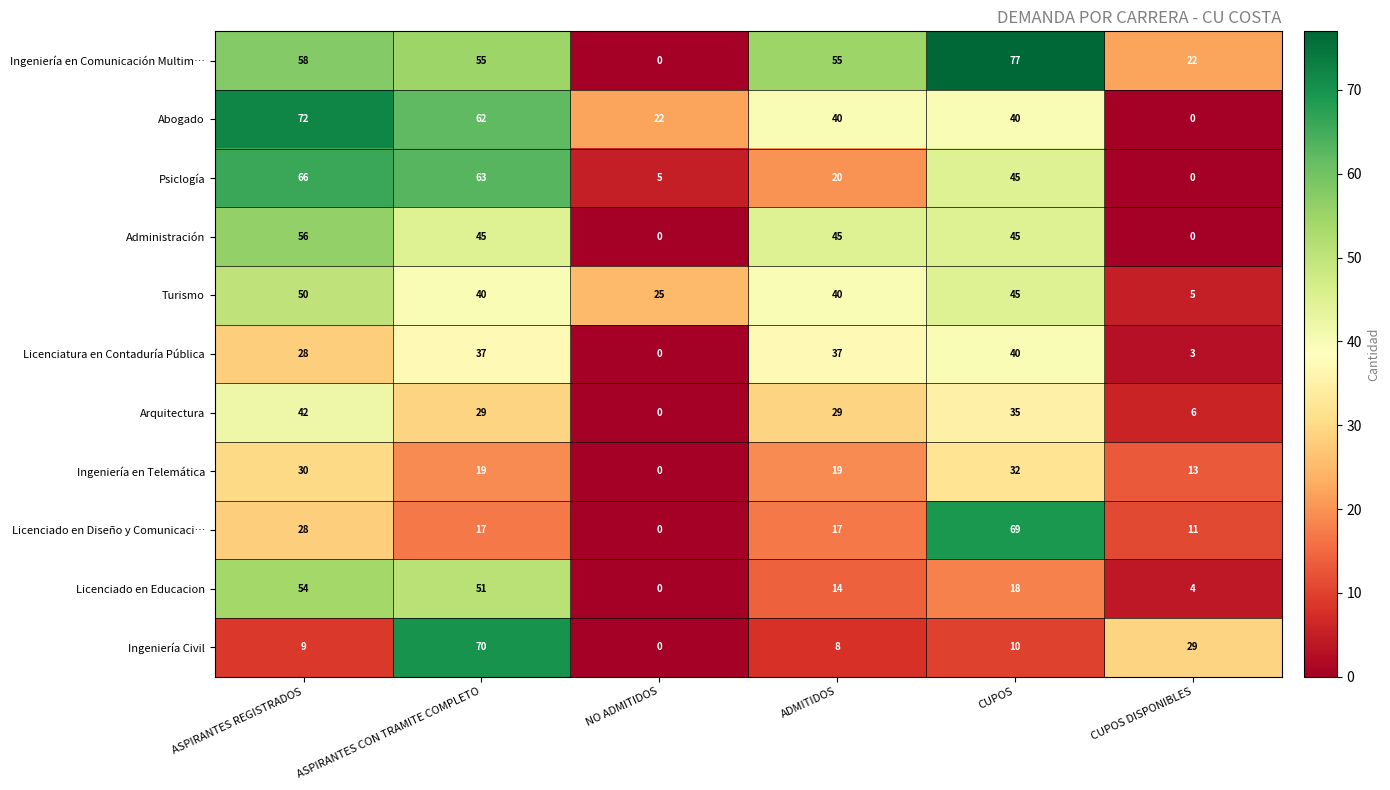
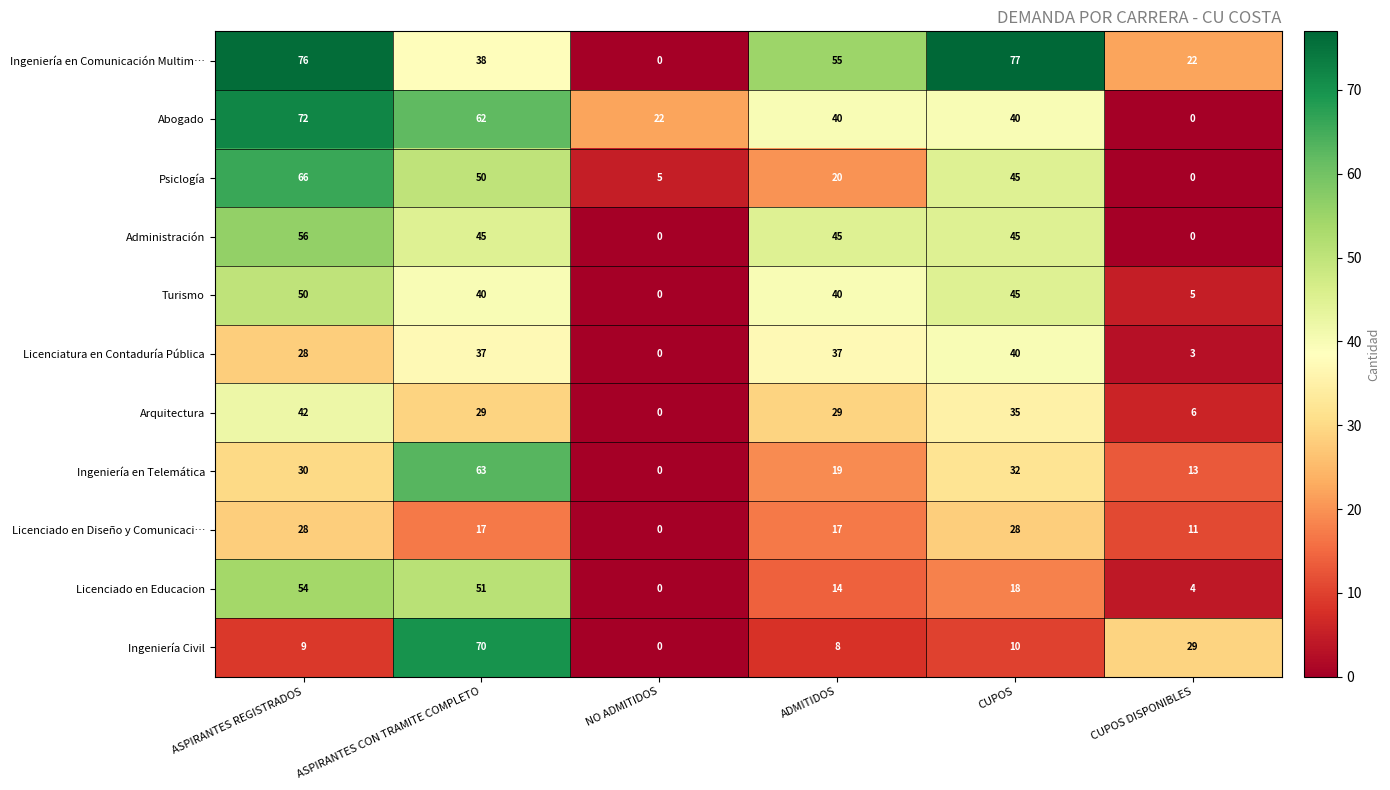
  {
    "Ingeniería en Comunicación Multim…": {
-     "ASPIRANTES REGISTRADOS": 58,
-     "ASPIRANTES CON TRAMITE COMPLETO": 55,
+     "ASPIRANTES REGISTRADOS": 76,
+     "ASPIRANTES CON TRAMITE COMPLETO": 38,
      "NO ADMITIDOS": 0,
      "ADMITIDOS": 55,
      "CUPOS": 77,
      "CUPOS DISPONIBLES": 22
    },
    "Abogado": {
      "ASPIRANTES REGISTRADOS": 72,
      "ASPIRANTES CON TRAMITE COMPLETO": 62,
      "NO ADMITIDOS": 22,
      "ADMITIDOS": 40,
      "CUPOS": 40,
      "CUPOS DISPONIBLES": 0
    },
    "Psiclogía": {
      "ASPIRANTES REGISTRADOS": 66,
-     "ASPIRANTES CON TRAMITE COMPLETO": 63,
+     "ASPIRANTES CON TRAMITE COMPLETO": 50,
      "NO ADMITIDOS": 5,
      "ADMITIDOS": 20,
      "CUPOS": 45,
      "CUPOS DISPONIBLES": 0
    },
    "Administración": {
      "ASPIRANTES REGISTRADOS": 56,
      "ASPIRANTES CON TRAMITE COMPLETO": 45,
      "NO ADMITIDOS": 0,
      "ADMITIDOS": 45,
      "CUPOS": 45,
      "CUPOS DISPONIBLES": 0
    },
    "Turismo": {
      "ASPIRANTES REGISTRADOS": 50,
      "ASPIRANTES CON TRAMITE COMPLETO": 40,
-     "NO ADMITIDOS": 25,
+     "NO ADMITIDOS": 0,
      "ADMITIDOS": 40,
      "CUPOS": 45,
      "CUPOS DISPONIBLES": 5
    },
    "Licenciatura en Contaduría Pública": {
      "ASPIRANTES REGISTRADOS": 28,
      "ASPIRANTES CON TRAMITE COMPLETO": 37,
      "NO ADMITIDOS": 0,
      "ADMITIDOS": 37,
      "CUPOS": 40,
      "CUPOS DISPONIBLES": 3
    },
    "Arquitectura": {
      "ASPIRANTES REGISTRADOS": 42,
      "ASPIRANTES CON TRAMITE COMPLETO": 29,
      "NO ADMITIDOS": 0,
      "ADMITIDOS": 29,
      "CUPOS": 35,
      "CUPOS DISPONIBLES": 6
    },
    "Ingeniería en Telemática": {
      "ASPIRANTES REGISTRADOS": 30,
-     "ASPIRANTES CON TRAMITE COMPLETO": 19,
+     "ASPIRANTES CON TRAMITE COMPLETO": 63,
      "NO ADMITIDOS": 0,
      "ADMITIDOS": 19,
      "CUPOS": 32,
      "CUPOS DISPONIBLES": 13
    },
    "Licenciado en Diseño y Comunicaci…": {
      "ASPIRANTES REGISTRADOS": 28,
      "ASPIRANTES CON TRAMITE COMPLETO": 17,
      "NO ADMITIDOS": 0,
      "ADMITIDOS": 17,
-     "CUPOS": 69,
+     "CUPOS": 28,
      "CUPOS DISPONIBLES": 11
    },
    "Licenciado en Educacion": {
      "ASPIRANTES REGISTRADOS": 54,
      "ASPIRANTES CON TRAMITE COMPLETO": 51,
      "NO ADMITIDOS": 0,
      "ADMITIDOS": 14,
      "CUPOS": 18,
      "CUPOS DISPONIBLES": 4
    },
    "Ingeniería Civil": {
      "ASPIRANTES REGISTRADOS": 9,
      "ASPIRANTES CON TRAMITE COMPLETO": 70,
      "NO ADMITIDOS": 0,
      "ADMITIDOS": 8,
      "CUPOS": 10,
      "CUPOS DISPONIBLES": 29
    }
  }
